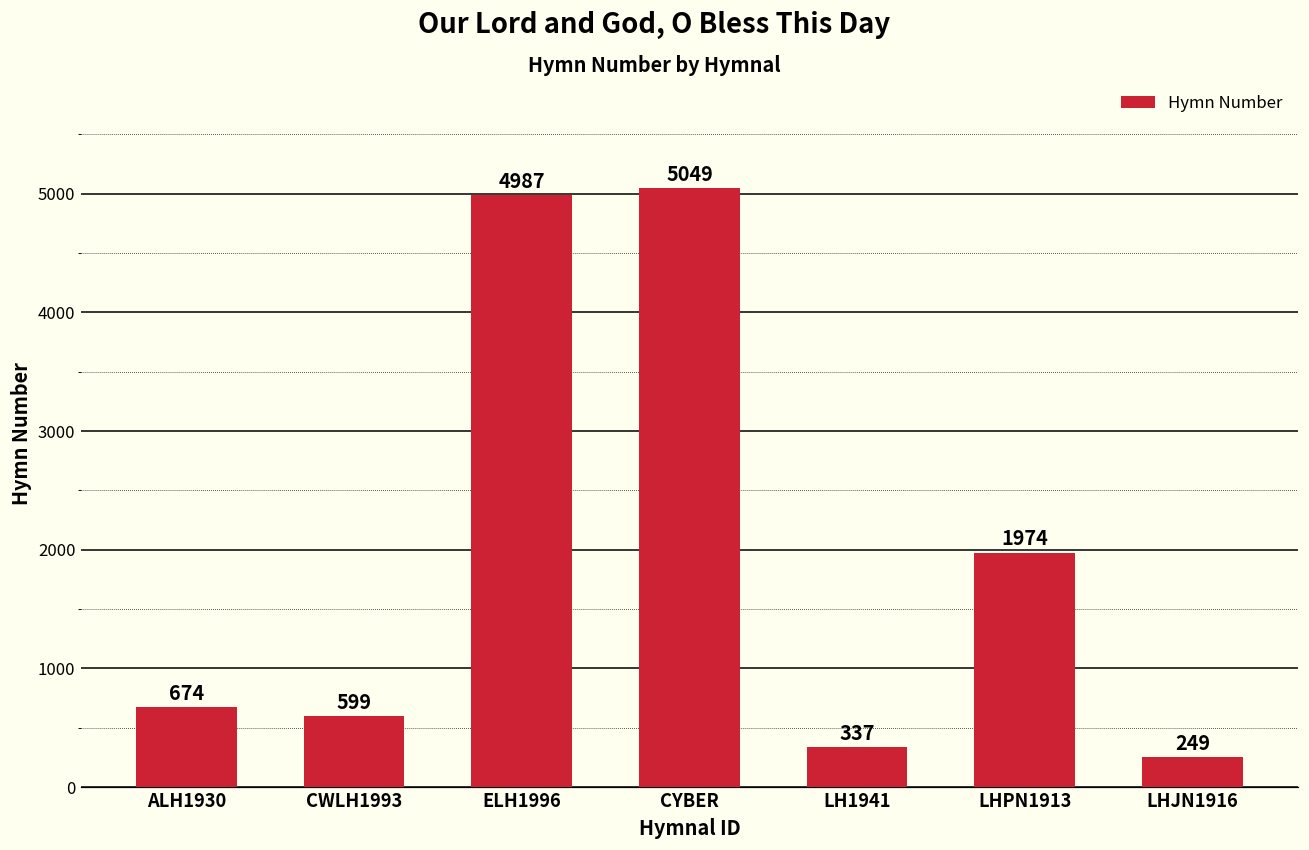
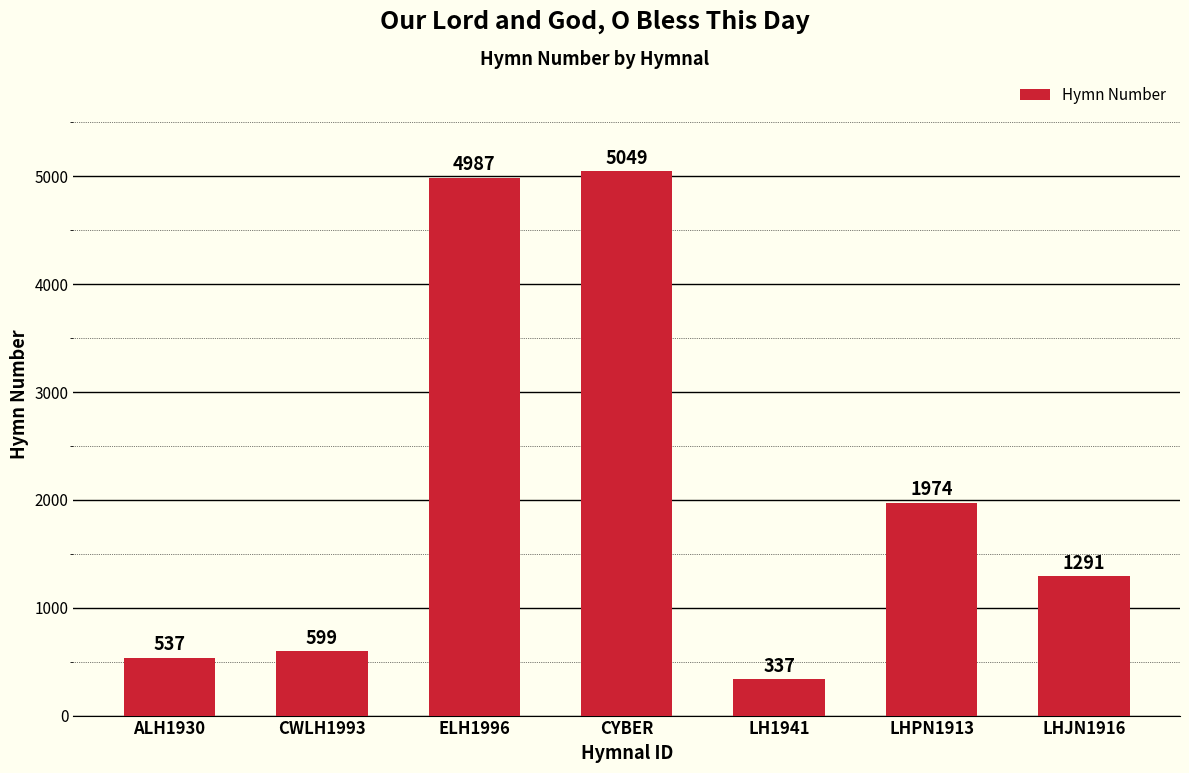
  {
-   "ALH1930": 674,
+   "ALH1930": 537,
    "CWLH1993": 599,
    "ELH1996": 4987,
    "CYBER": 5049,
    "LH1941": 337,
    "LHPN1913": 1974,
-   "LHJN1916": 249
+   "LHJN1916": 1291
  }
